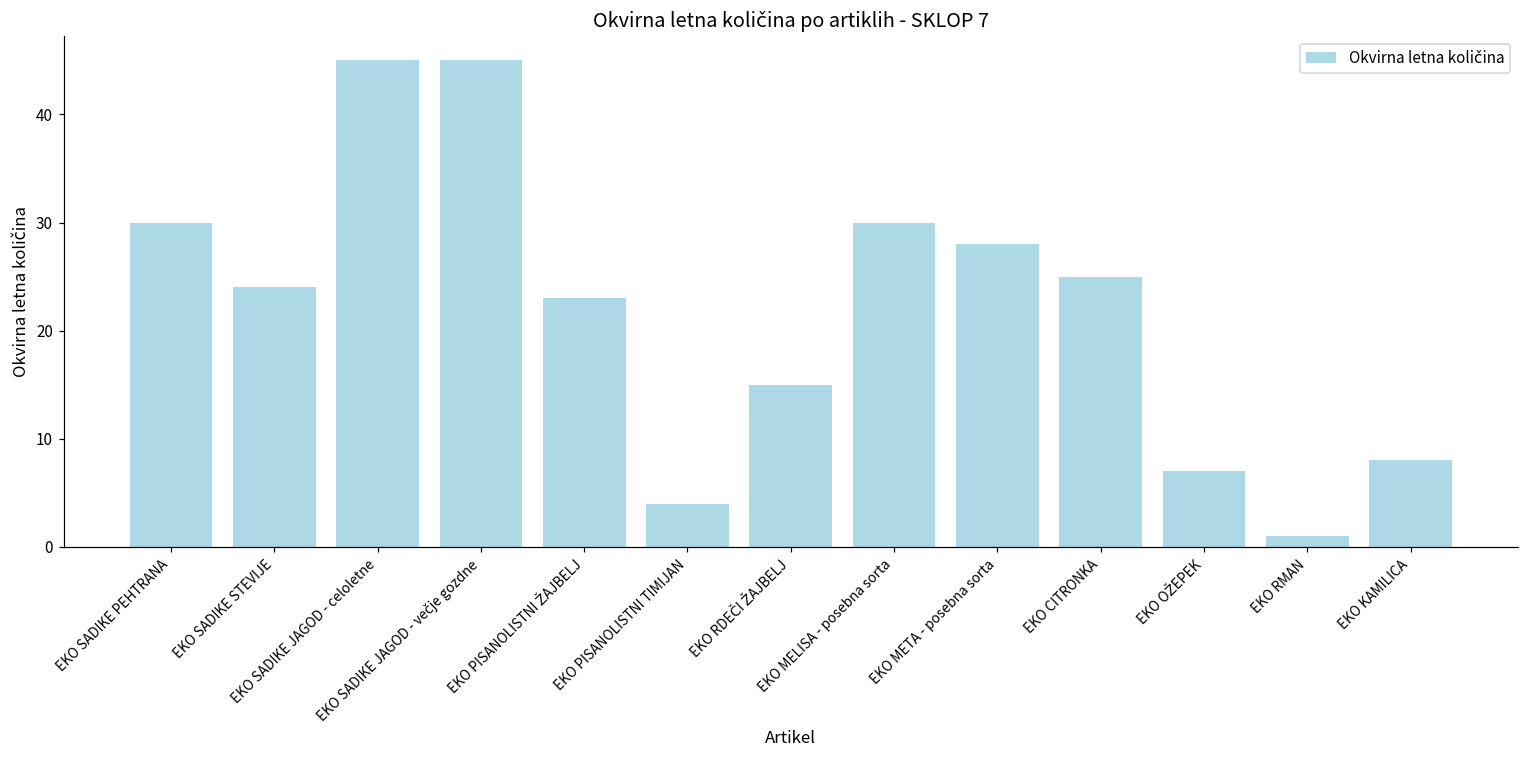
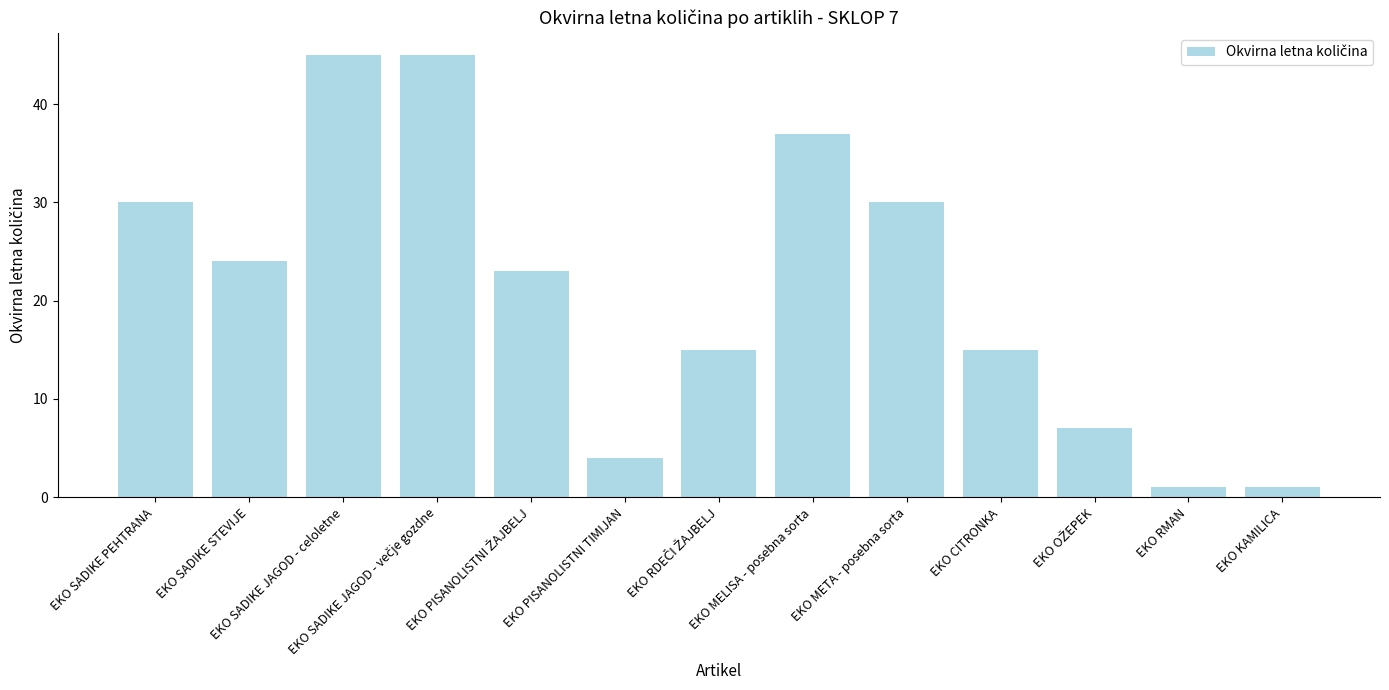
  {
    "EKO SADIKE PEHTRANA": 30,
    "EKO SADIKE STEVIJE": 24,
    "EKO SADIKE JAGOD - celoletne": 45,
    "EKO SADIKE JAGOD - večje gozdne": 45,
    "EKO PISANOLISTNI ŽAJBELJ": 23,
    "EKO PISANOLISTNI TIMIJAN": 4,
    "EKO RDEČI ŽAJBELJ": 15,
-   "EKO MELISA - posebna sorta": 30,
-   "EKO META - posebna sorta": 28,
-   "EKO CITRONKA": 25,
+   "EKO MELISA - posebna sorta": 37,
+   "EKO META - posebna sorta": 30,
+   "EKO CITRONKA": 15,
    "EKO OŽEPEK": 7,
    "EKO RMAN": 1,
-   "EKO KAMILICA": 8
+   "EKO KAMILICA": 1
  }
